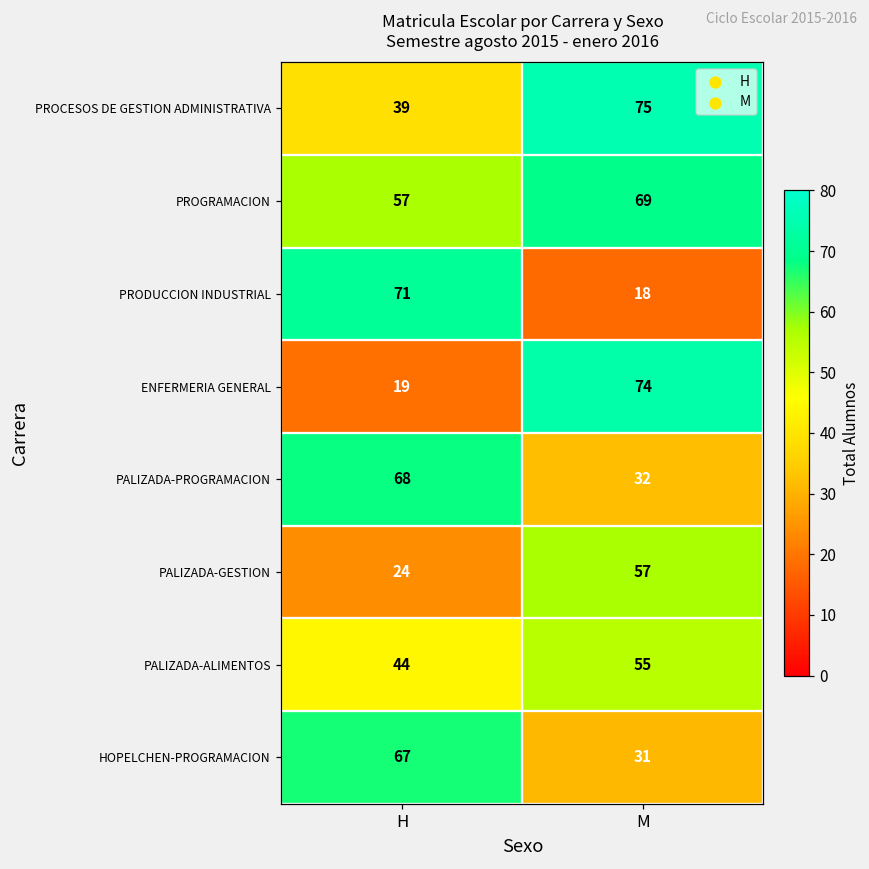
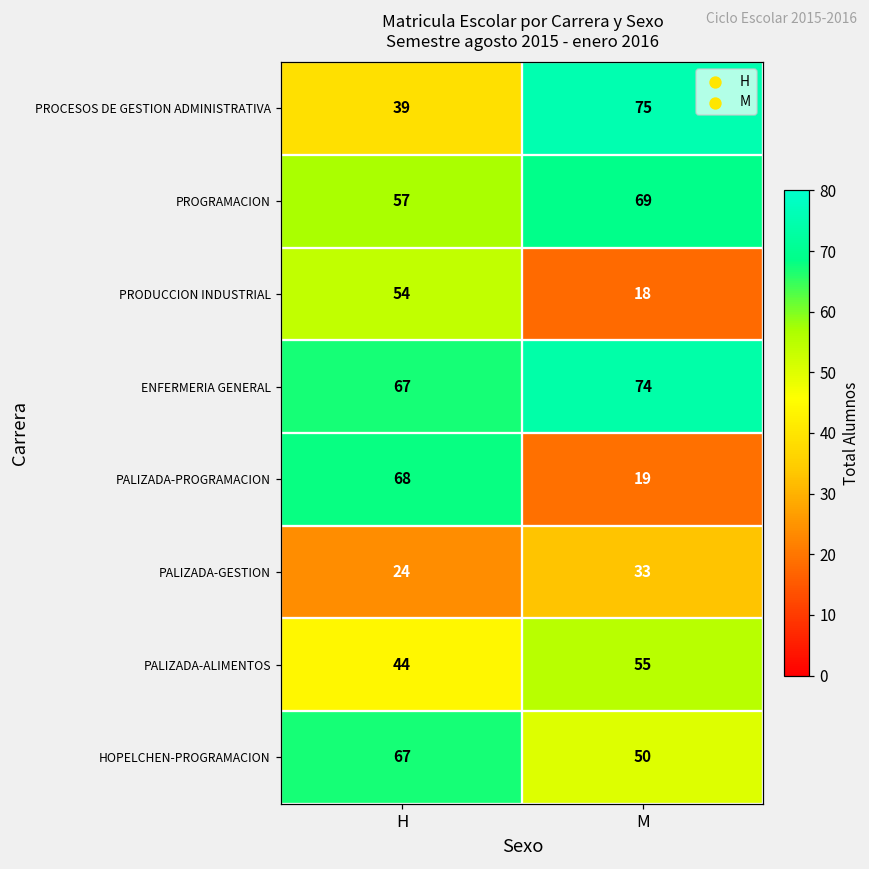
  {
    "PROCESOS DE GESTION ADMINISTRATIVA": {
      "H": 39,
      "M": 75
    },
    "PROGRAMACION": {
      "H": 57,
      "M": 69
    },
    "PRODUCCION INDUSTRIAL": {
-     "H": 71,
+     "H": 54,
      "M": 18
    },
    "ENFERMERIA GENERAL": {
-     "H": 19,
+     "H": 67,
      "M": 74
    },
    "PALIZADA-PROGRAMACION": {
      "H": 68,
-     "M": 32
+     "M": 19
    },
    "PALIZADA-GESTION": {
      "H": 24,
-     "M": 57
+     "M": 33
    },
    "PALIZADA-ALIMENTOS": {
      "H": 44,
      "M": 55
    },
    "HOPELCHEN-PROGRAMACION": {
      "H": 67,
-     "M": 31
+     "M": 50
    }
  }
